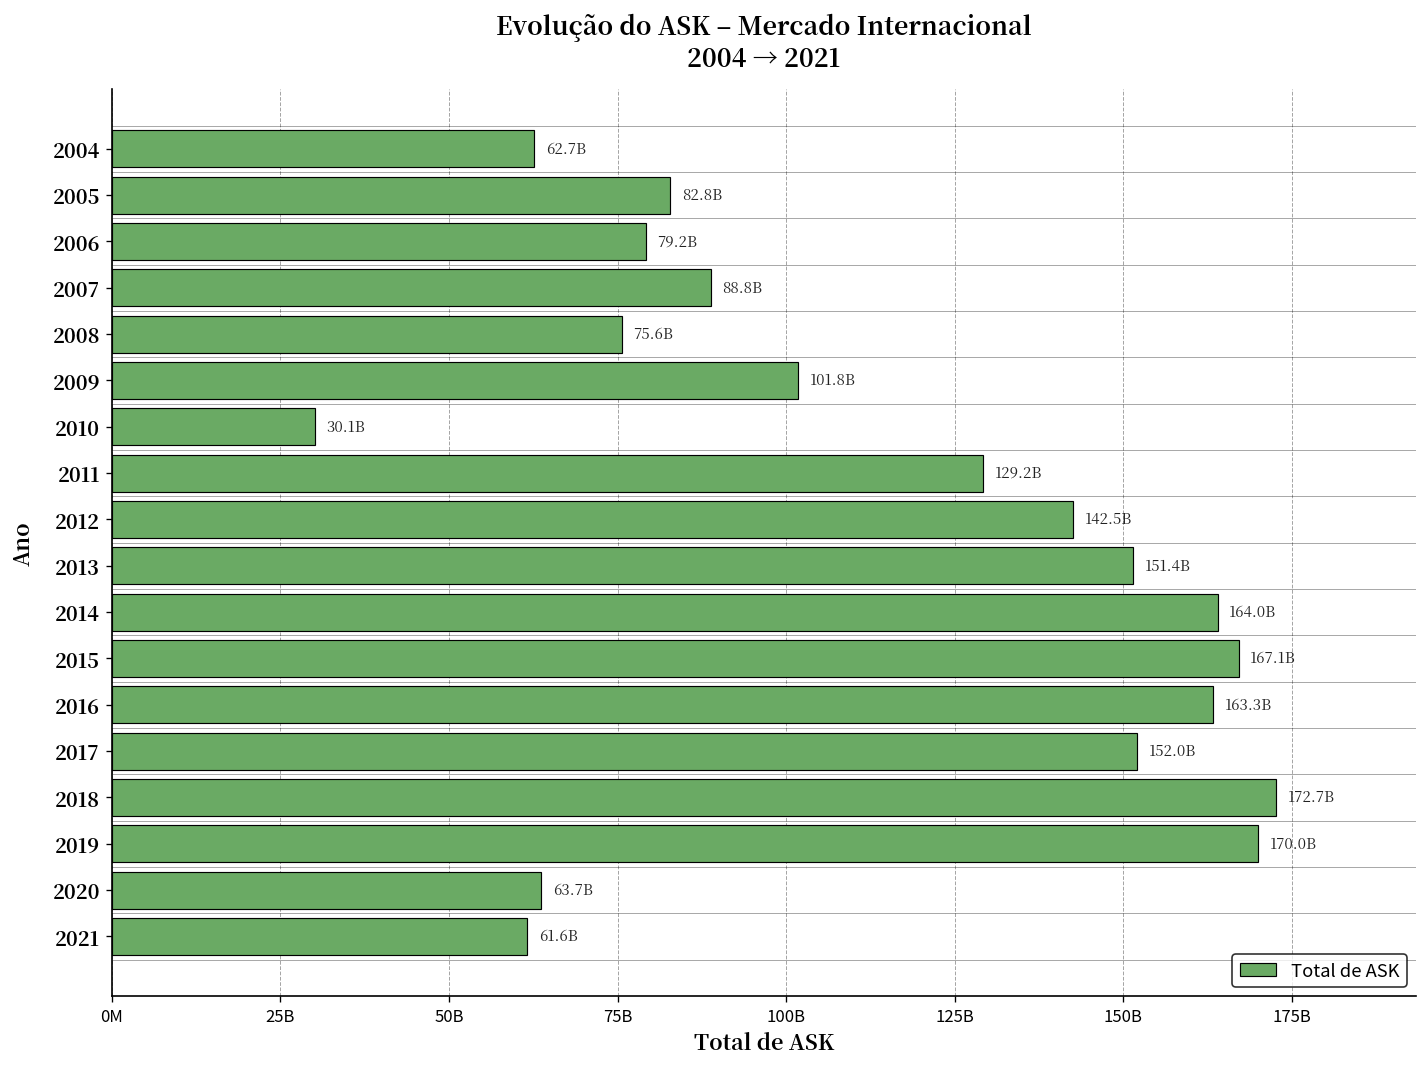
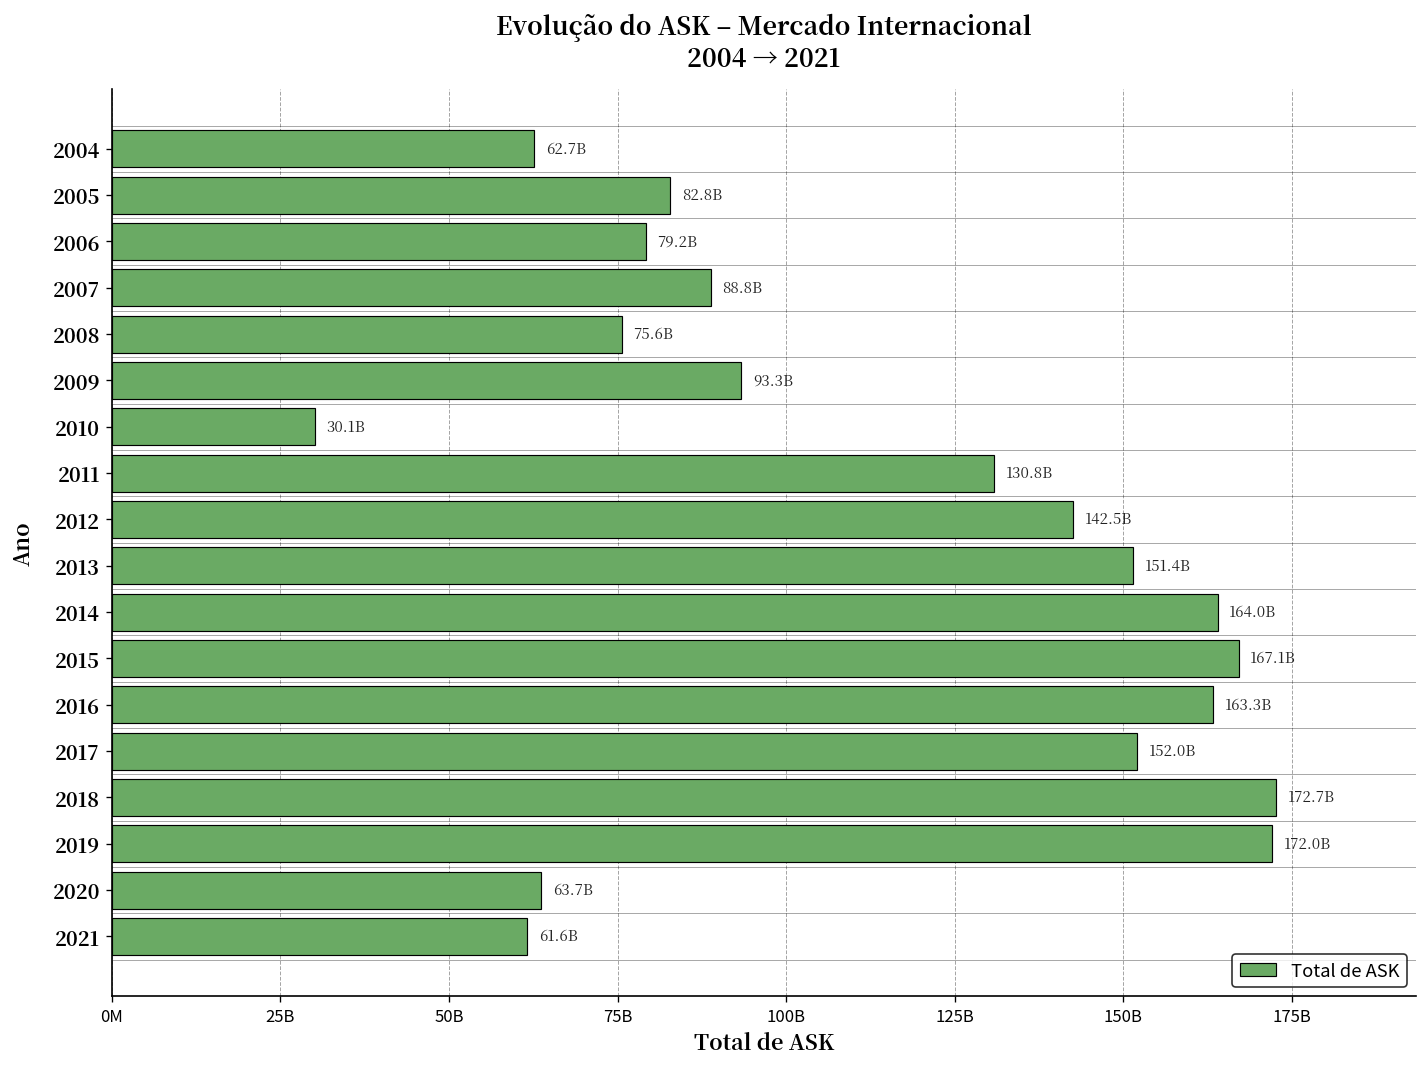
  {
    "2004": "62.7B",
    "2005": "82.8B",
    "2006": "79.2B",
    "2007": "88.8B",
    "2008": "75.6B",
-   "2009": "101.8B",
+   "2009": "93.3B",
    "2010": "30.1B",
-   "2011": "129.2B",
+   "2011": "130.8B",
    "2012": "142.5B",
    "2013": "151.4B",
    "2014": "164.0B",
    "2015": "167.1B",
    "2016": "163.3B",
    "2017": "152.0B",
    "2018": "172.7B",
-   "2019": "170.0B",
+   "2019": "172.0B",
    "2020": "63.7B",
    "2021": "61.6B"
  }
